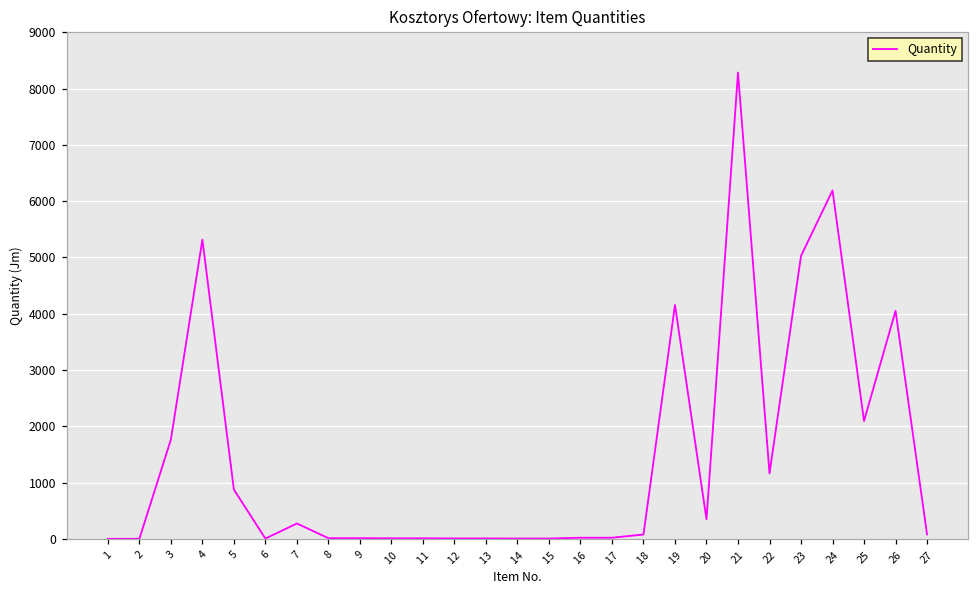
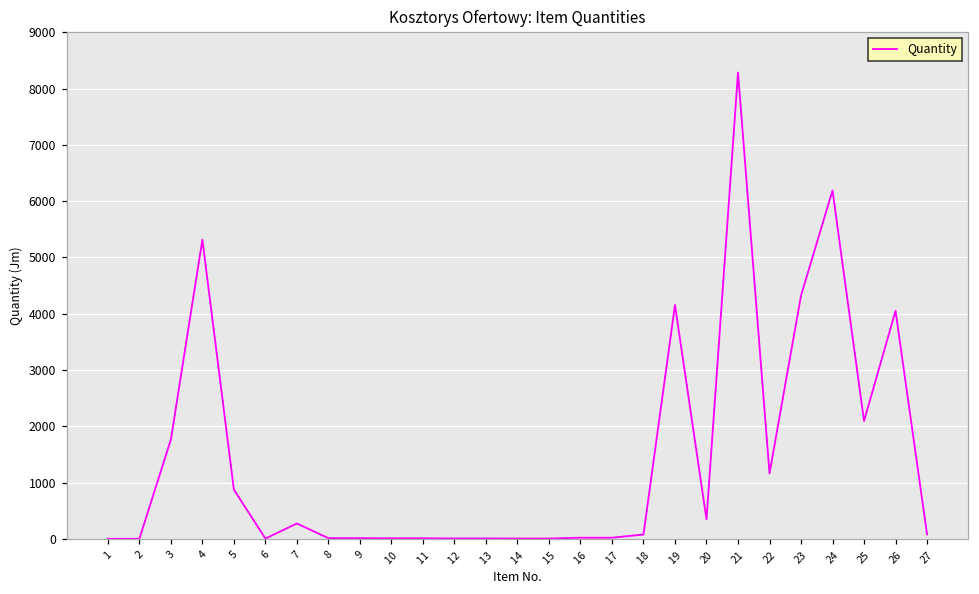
  {
    "1": 0,
    "2": 0,
    "3": 1800,
    "4": 5300,
    "5": 900,
    "6": 0,
    "7": 300,
    "8": 0,
    "9": 0,
    "10": 0,
    "11": 0,
    "12": 0,
    "13": 0,
    "14": 0,
    "15": 0,
    "16": 0,
    "17": 0,
    "18": 100,
    "19": 4200,
    "20": 300,
    "21": 8300,
    "22": 1200,
-   "23": 5000,
+   "23": 4300,
    "24": 6200,
    "25": 2100,
    "26": 4100,
    "27": 100
  }
